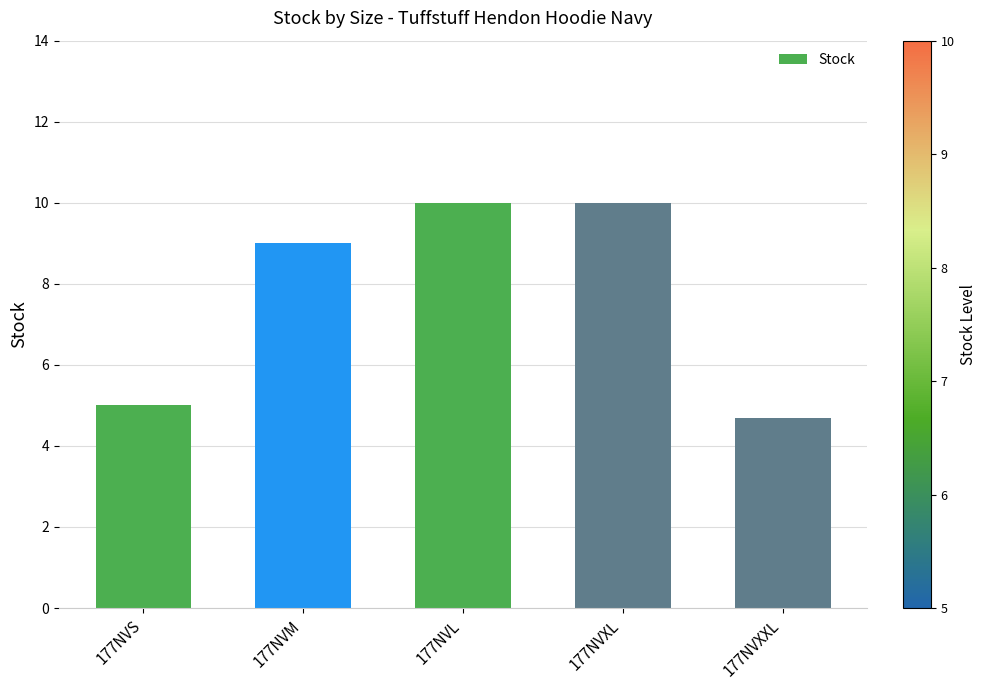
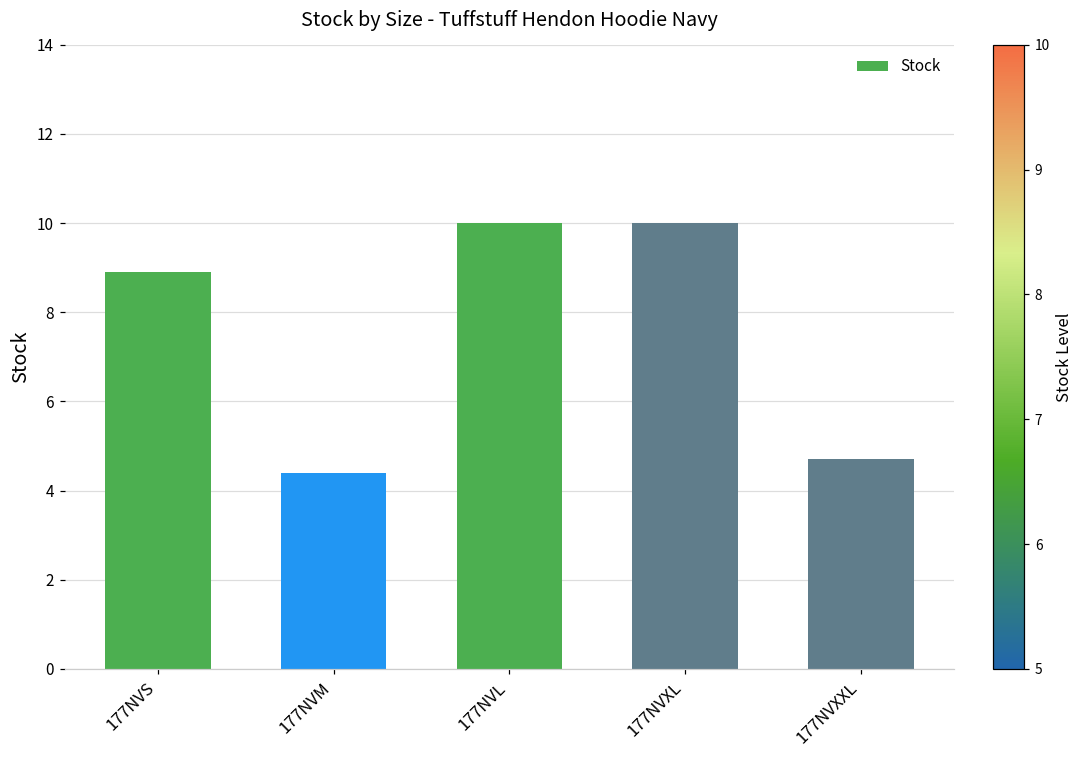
  {
-   "177NVS": 5.0,
-   "177NVM": 9.0,
+   "177NVS": 8.9,
+   "177NVM": 4.4,
    "177NVL": 10.0,
    "177NVXL": 10.0,
    "177NVXXL": 4.7
  }
